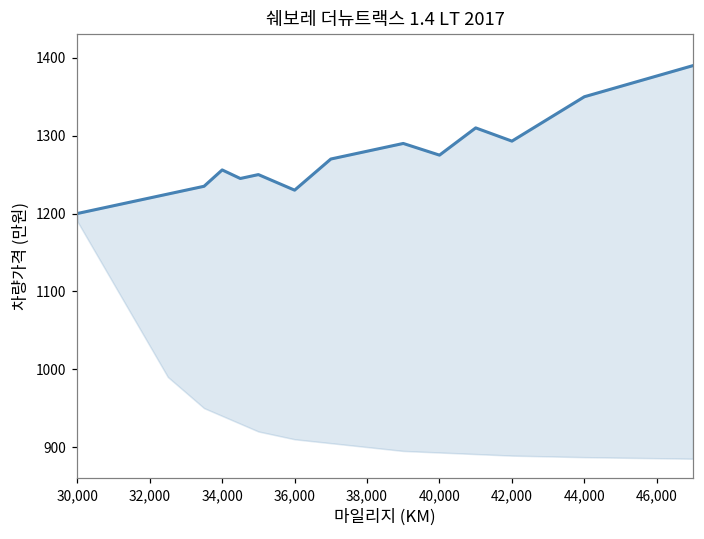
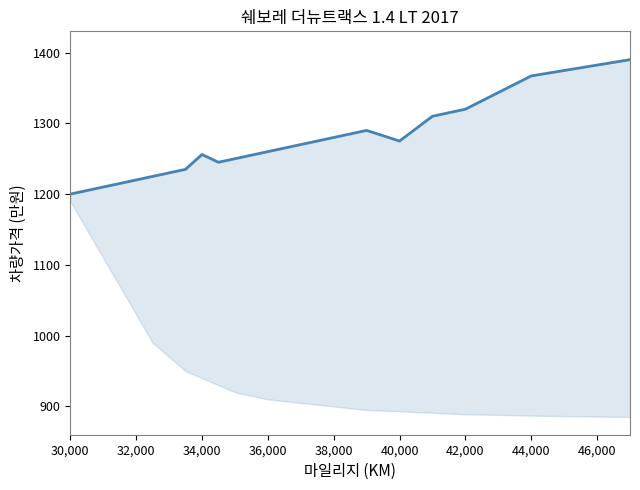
  {
    "30,000": 1200,
    "32,000": 1220,
    "34,000": 1260,
-   "36,000": 1230,
+   "36,000": 1260,
    "38,000": 1280,
    "40,000": 1280,
-   "42,000": 1290,
-   "44,000": 1350
+   "42,000": 1320,
+   "44,000": 1370
  }
